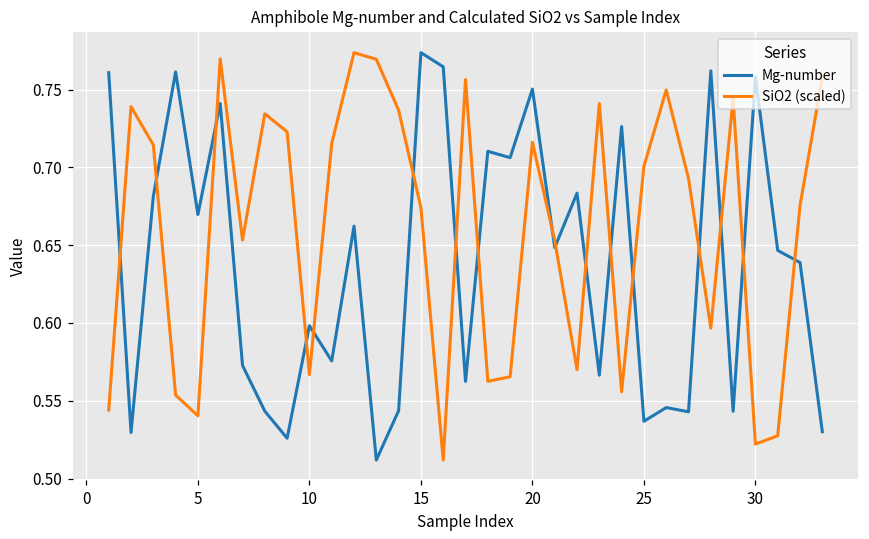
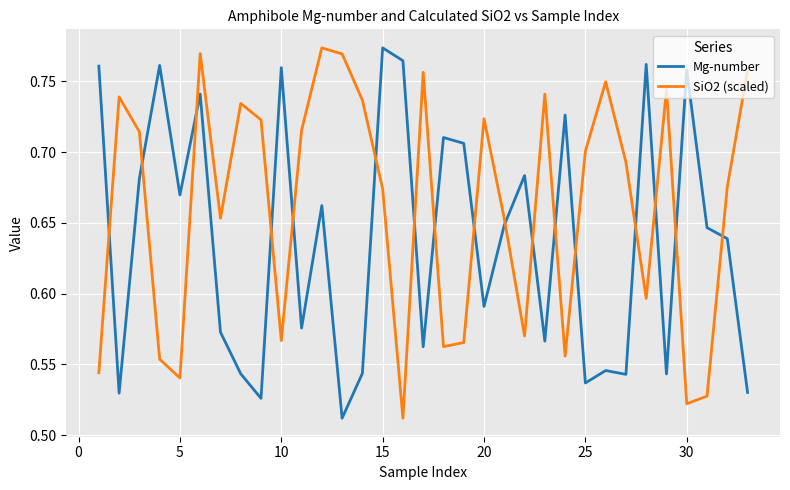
  {
    "Mg-number": {
      "5": 0.670,
-     "10": 0.598,
+     "10": 0.760,
      "15": 0.774,
-     "20": 0.750,
+     "20": 0.591,
      "25": 0.537
    },
    "SiO2 (scaled)": {
      "5": 0.540,
      "10": 0.567,
      "15": 0.674,
-     "20": 0.716,
+     "20": 0.724,
      "25": 0.701,
      "30": 0.522
    }
  }
